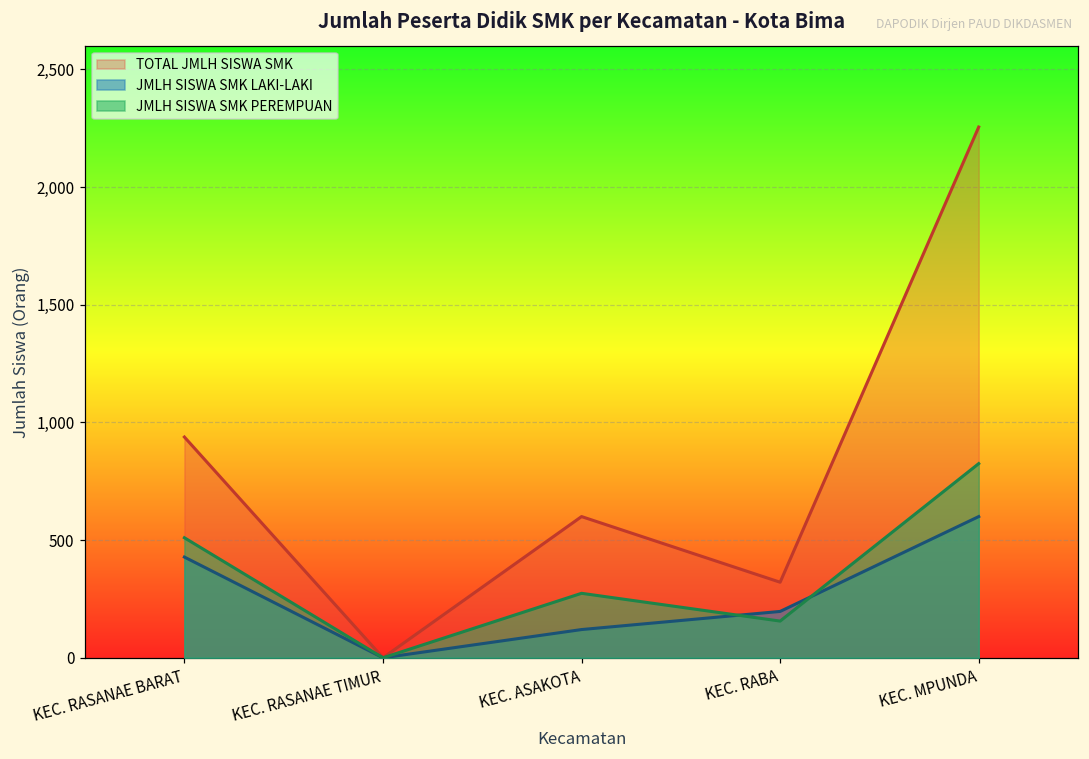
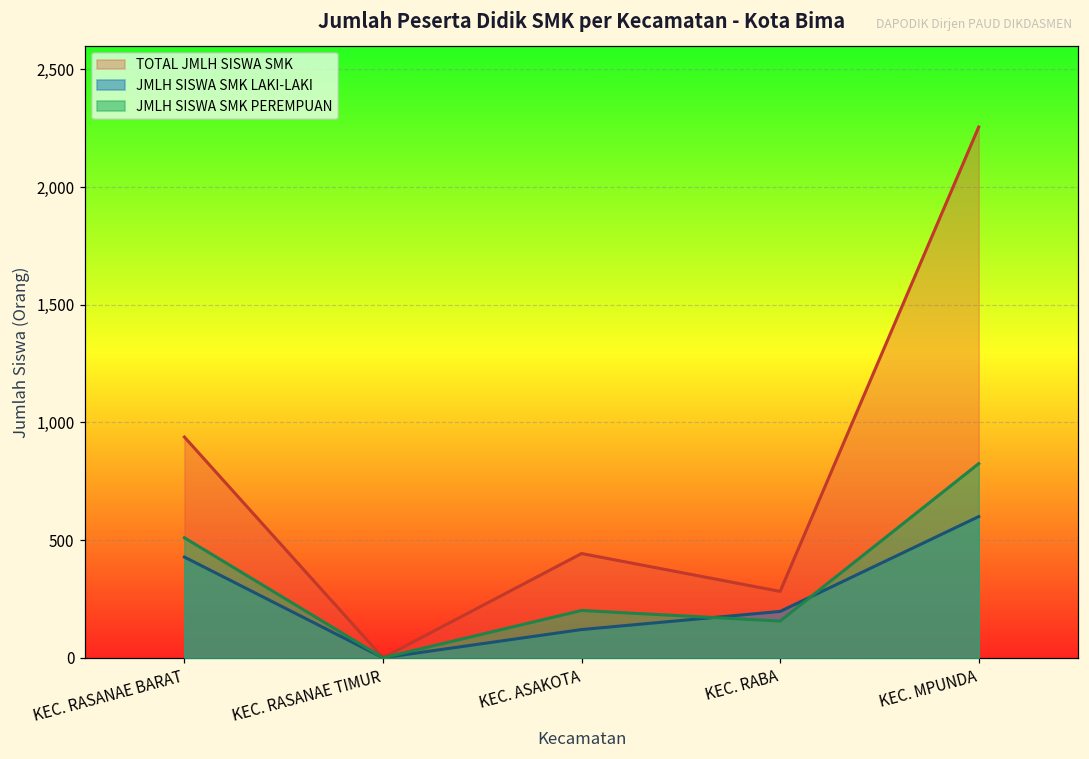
  {
    "TOTAL JMLH SISWA SMK": {
      "KEC. RASANAE BARAT": "940",
-     "KEC. ASAKOTA": "600",
-     "KEC. RABA": "320",
+     "KEC. ASAKOTA": "440",
+     "KEC. RABA": "280",
      "KEC. MPUNDA": "2,260"
    },
    "JMLH SISWA SMK LAKI-LAKI": {
      "KEC. RASANAE BARAT": "430",
      "KEC. ASAKOTA": "120",
      "KEC. RABA": "200",
      "KEC. MPUNDA": "600"
    },
    "JMLH SISWA SMK PEREMPUAN": {
      "KEC. RASANAE BARAT": "510",
-     "KEC. ASAKOTA": "270",
+     "KEC. ASAKOTA": "200",
      "KEC. RABA": "160",
      "KEC. MPUNDA": "830"
    }
  }
